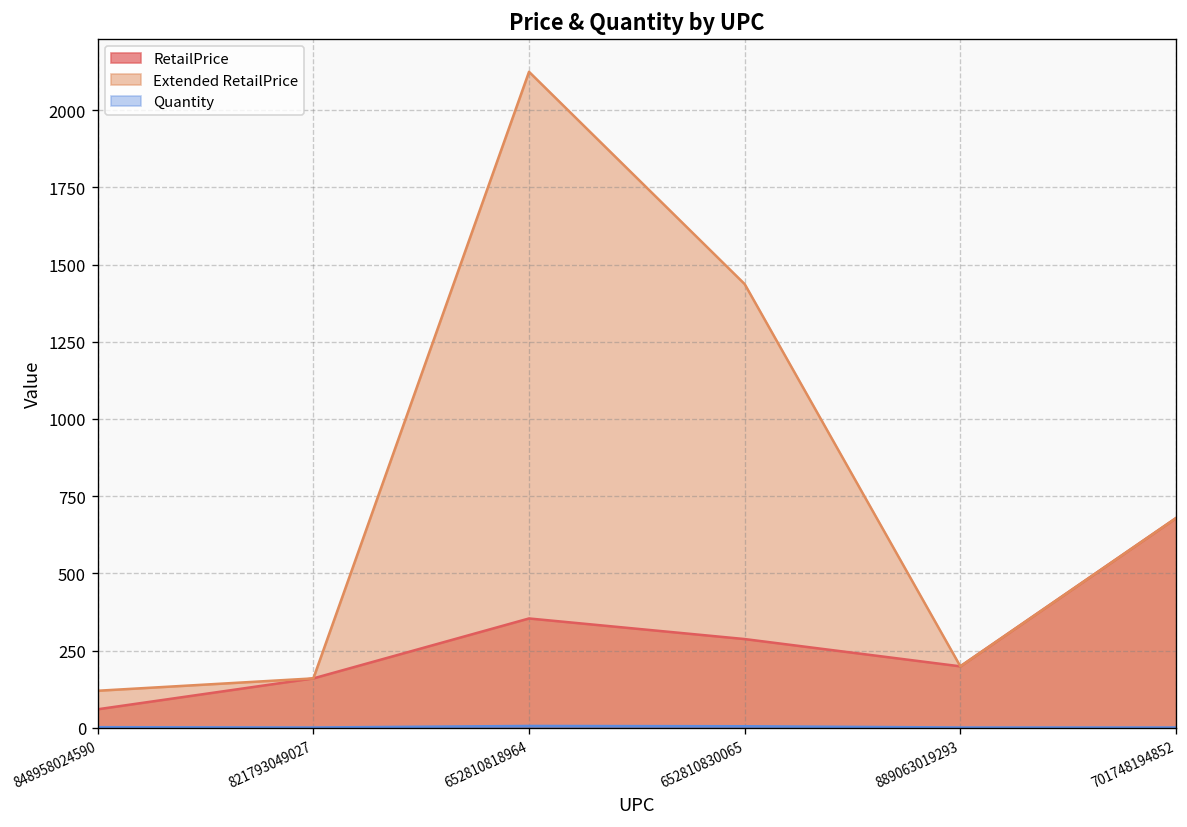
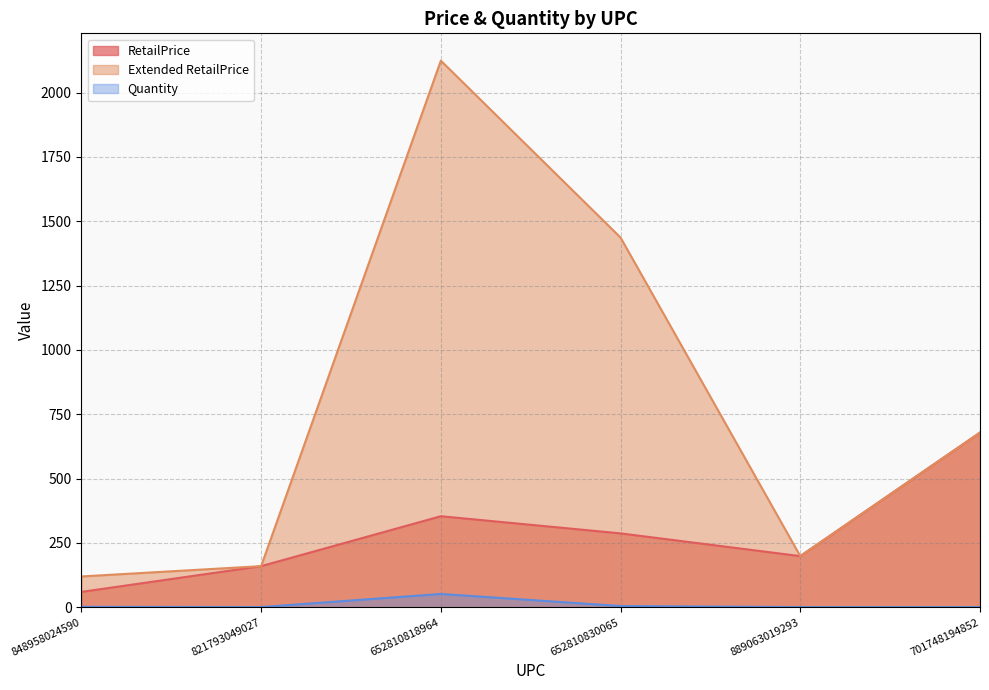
  {
    "Quantity": {
      "848958024590": 0,
      "821793049027": 0,
-     "652810818964": 10,
+     "652810818964": 50,
      "652810830065": 10,
      "889063019293": 0,
      "701748194852": 0
    }
  }
